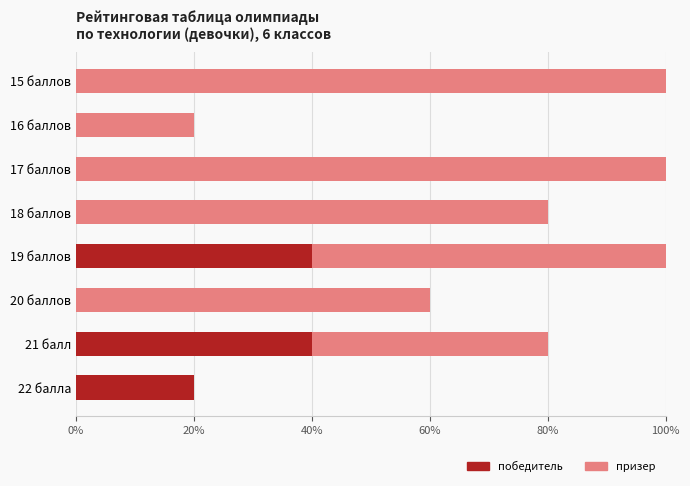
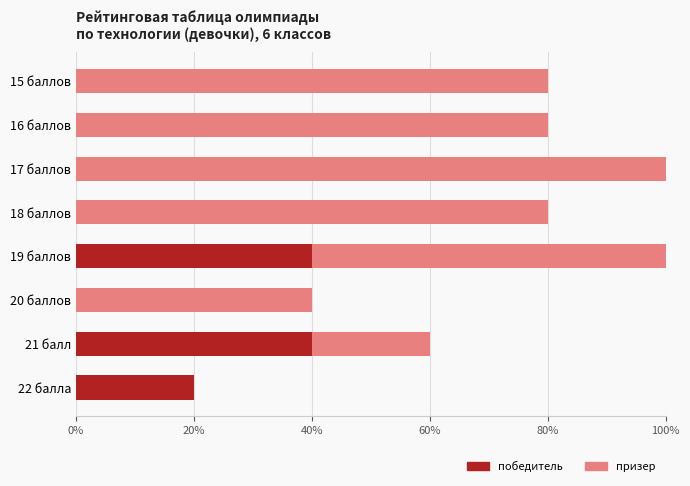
  {
    "победитель": {
      "15 баллов": "0%",
      "16 баллов": "0%",
      "17 баллов": "0%",
      "18 баллов": "0%",
      "19 баллов": "40%",
      "20 баллов": "0%",
      "21 балл": "40%",
      "22 балла": "20%"
    },
    "призер": {
-     "15 баллов": "100%",
-     "16 баллов": "20%",
+     "15 баллов": "80%",
+     "16 баллов": "80%",
      "17 баллов": "100%",
      "18 баллов": "80%",
      "19 баллов": "60%",
-     "20 баллов": "60%",
-     "21 балл": "40%",
+     "20 баллов": "40%",
+     "21 балл": "20%",
      "22 балла": "0%"
    }
  }
